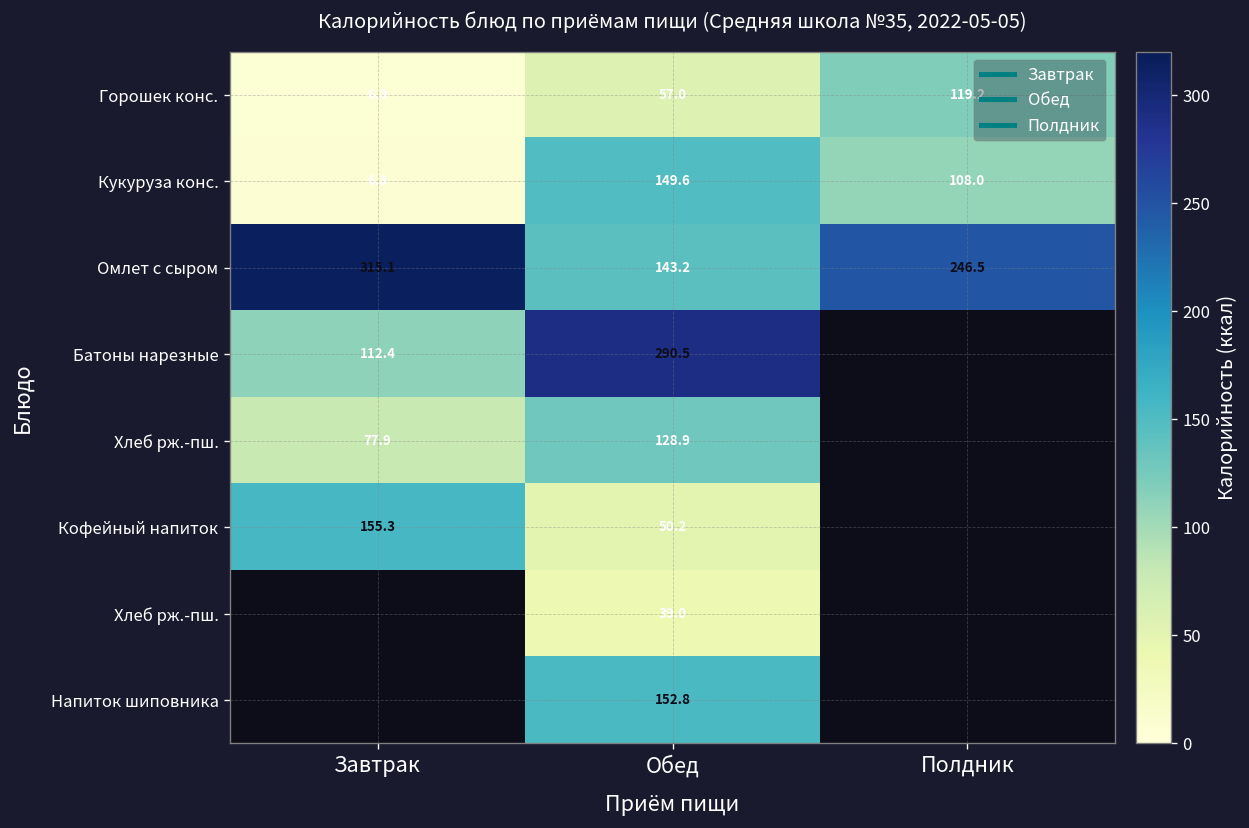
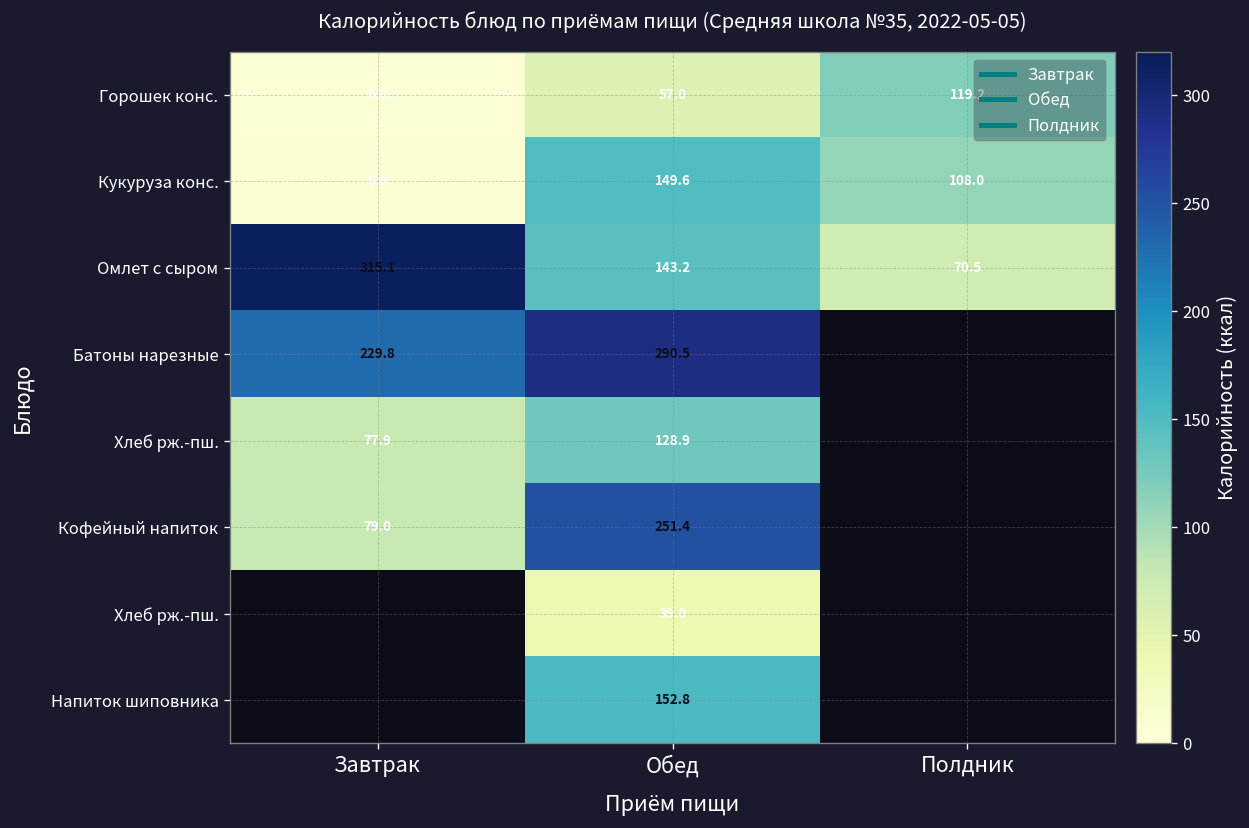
  {
    "Горошек конс.": {
      "Обед": 57.0
    },
    "Кукуруза конс.": {
      "Обед": 149.6,
      "Полдник": 108.0
    },
    "Омлет с сыром": {
      "Завтрак": 315.1,
      "Обед": 143.2,
-     "Полдник": 246.5
+     "Полдник": 70.5
    },
    "Батоны нарезные": {
-     "Завтрак": 112.4,
+     "Завтрак": 229.8,
      "Обед": 290.5
    },
    "Хлеб рж.-пш.": {
      "Завтрак": 77.9
    },
    "Кофейный напиток": {
-     "Завтрак": 155.3,
-     "Обед": 50.2
+     "Завтрак": 79.0,
+     "Обед": 251.4
    },
    "Напиток шиповника": {
      "Обед": 152.8
    }
  }
